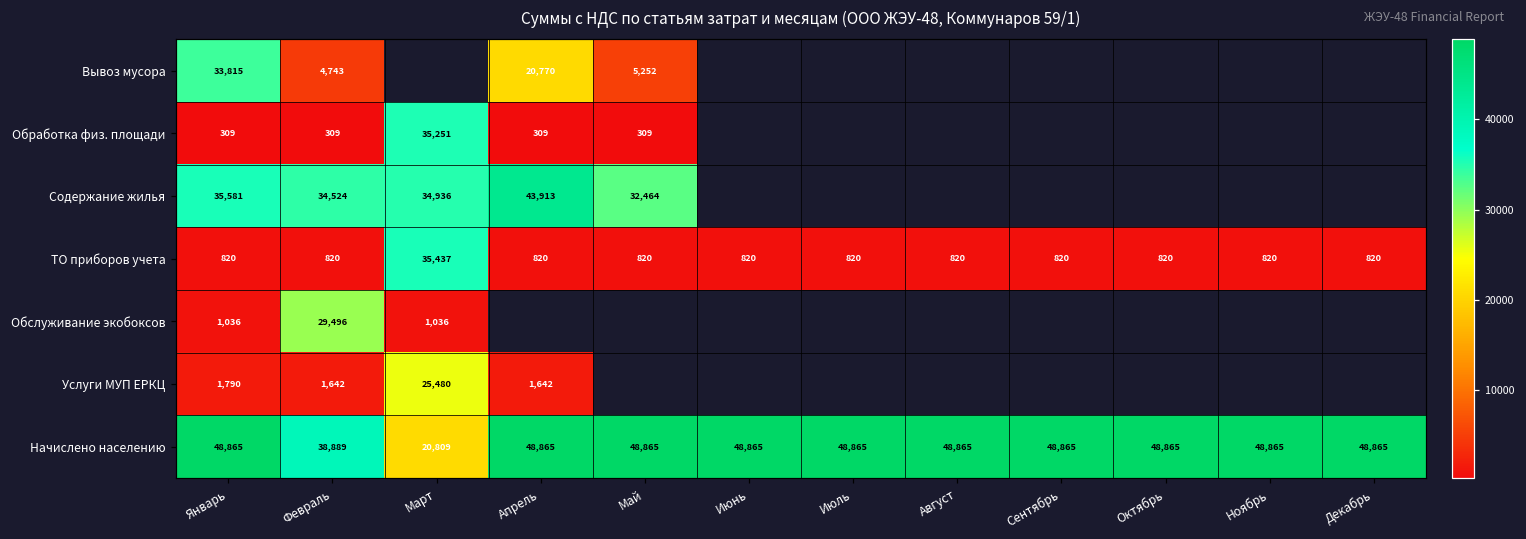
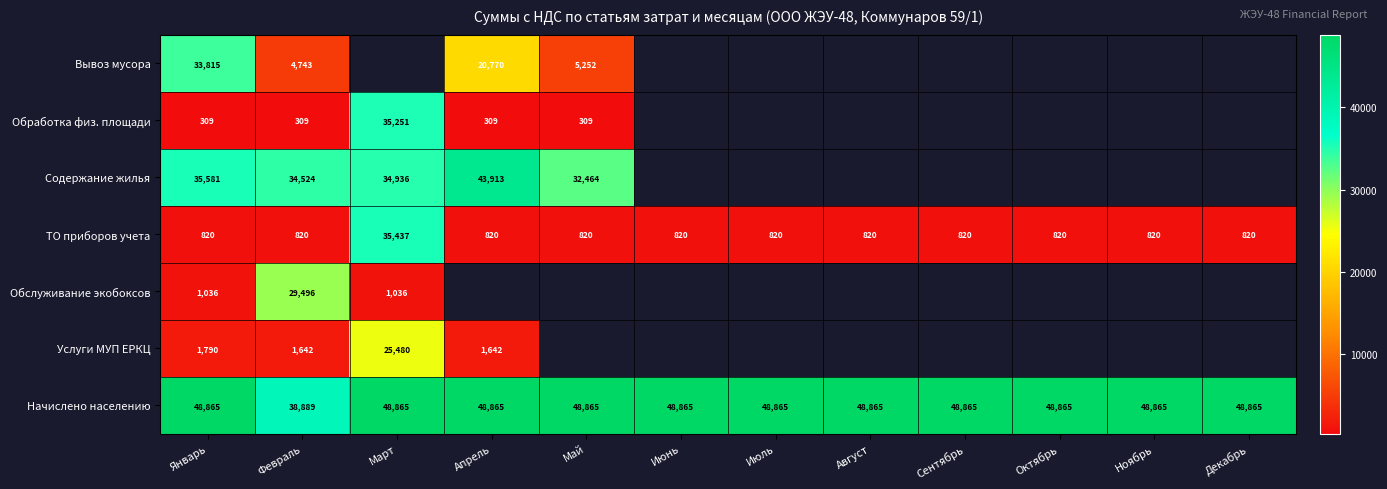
  {
    "Вывоз мусора": {
      "Январь": "33,815",
      "Февраль": "4,743",
      "Апрель": "20,770",
      "Май": "5,252"
    },
    "Обработка физ. площади": {
      "Январь": "309",
      "Февраль": "309",
      "Март": "35,251",
      "Апрель": "309",
      "Май": "309"
    },
    "Содержание жилья": {
      "Январь": "35,581",
      "Февраль": "34,524",
      "Март": "34,936",
      "Апрель": "43,913",
      "Май": "32,464"
    },
    "ТО приборов учета": {
      "Январь": "820",
      "Февраль": "820",
      "Март": "35,437",
      "Апрель": "820",
      "Май": "820",
      "Июнь": "820",
      "Июль": "820",
      "Август": "820",
      "Сентябрь": "820",
      "Октябрь": "820",
      "Ноябрь": "820",
      "Декабрь": "820"
    },
    "Обслуживание экобоксов": {
      "Январь": "1,036",
      "Февраль": "29,496",
      "Март": "1,036"
    },
    "Услуги МУП ЕРКЦ": {
      "Январь": "1,790",
      "Февраль": "1,642",
      "Март": "25,480",
      "Апрель": "1,642"
    },
    "Начислено населению": {
      "Январь": "48,865",
      "Февраль": "38,889",
-     "Март": "20,809",
+     "Март": "48,865",
      "Апрель": "48,865",
      "Май": "48,865",
      "Июнь": "48,865",
      "Июль": "48,865",
      "Август": "48,865",
      "Сентябрь": "48,865",
      "Октябрь": "48,865",
      "Ноябрь": "48,865",
      "Декабрь": "48,865"
    }
  }
